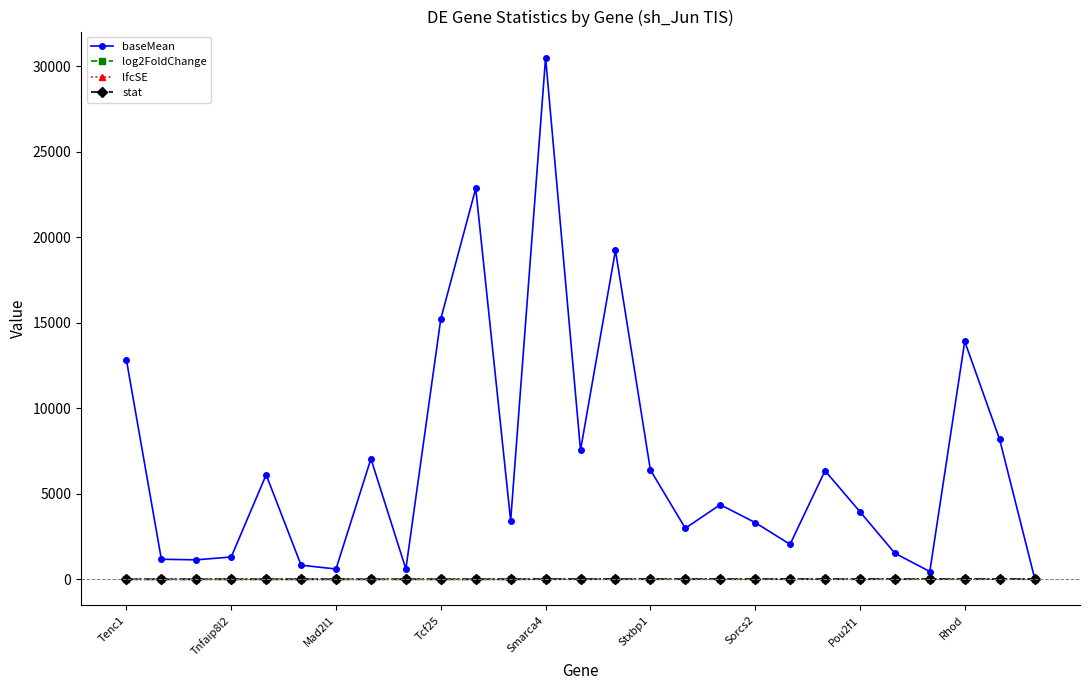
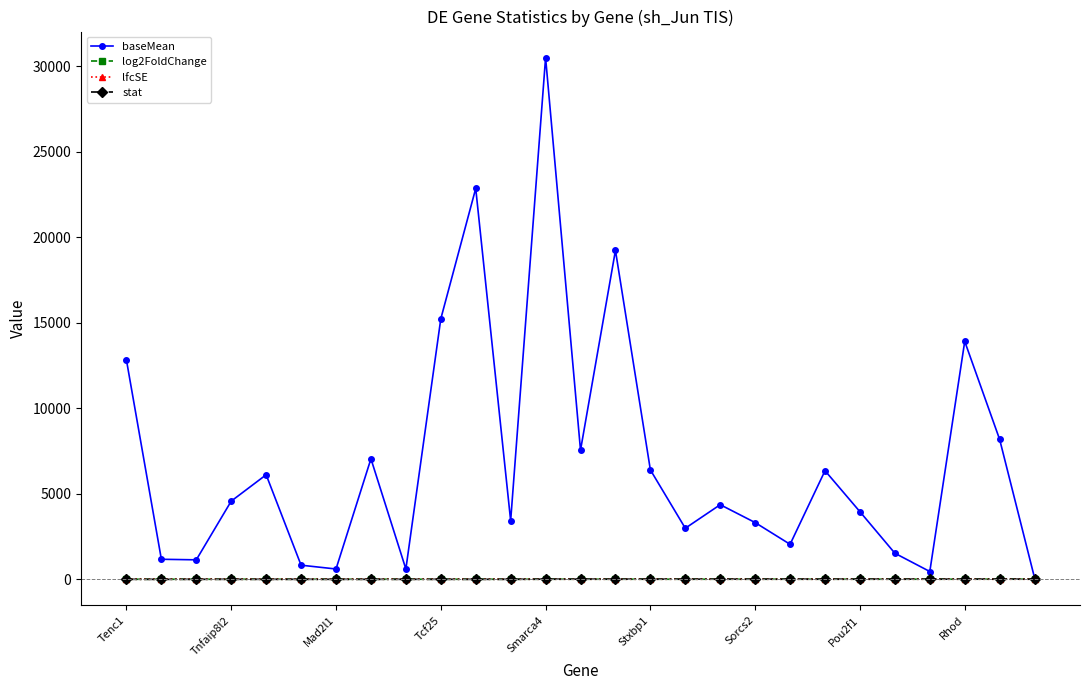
  {
    "baseMean": {
      "Tenc1": 12800,
-     "Tnfaip8l2": 1300,
+     "Tnfaip8l2": 4600,
      "Mad2l1": 600,
      "Tcf25": 15200,
      "Smarca4": 30500,
      "Stxbp1": 6400,
      "Sorcs2": 3300,
      "Pou2f1": 3900,
      "Rhod": 13900
    },
    "stat": {
      "Tenc1": 0,
      "Tnfaip8l2": 0,
      "Mad2l1": 0,
      "Tcf25": 0,
      "Smarca4": 0,
      "Stxbp1": 0,
      "Sorcs2": 0,
      "Pou2f1": 0,
      "Rhod": 0
    }
  }
